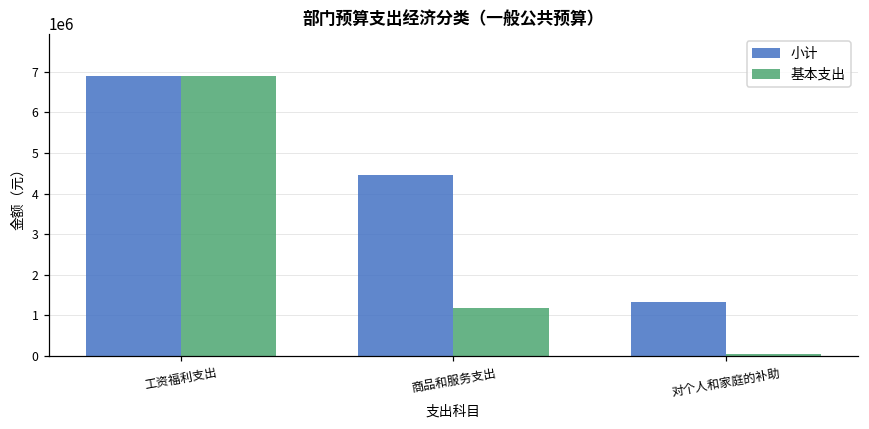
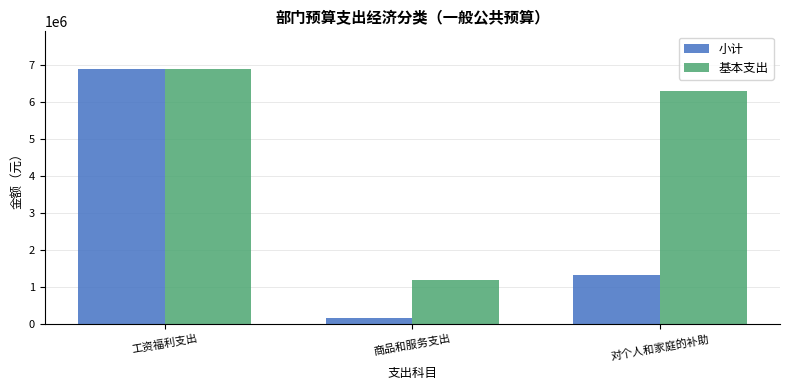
  {
    "小计": {
      "工资福利支出": 6900000,
-     "商品和服务支出": 4500000,
+     "商品和服务支出": 200000,
      "对个人和家庭的补助": 1300000
    },
    "基本支出": {
      "工资福利支出": 6900000,
      "商品和服务支出": 1200000,
-     "对个人和家庭的补助": 100000
+     "对个人和家庭的补助": 6300000
    }
  }
